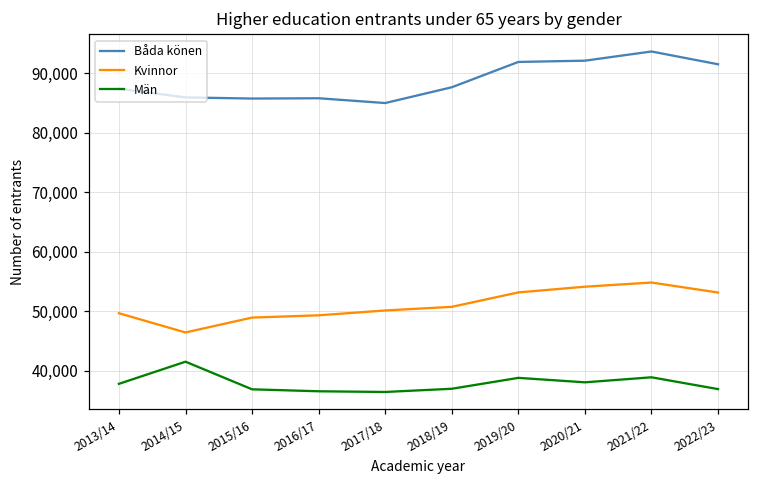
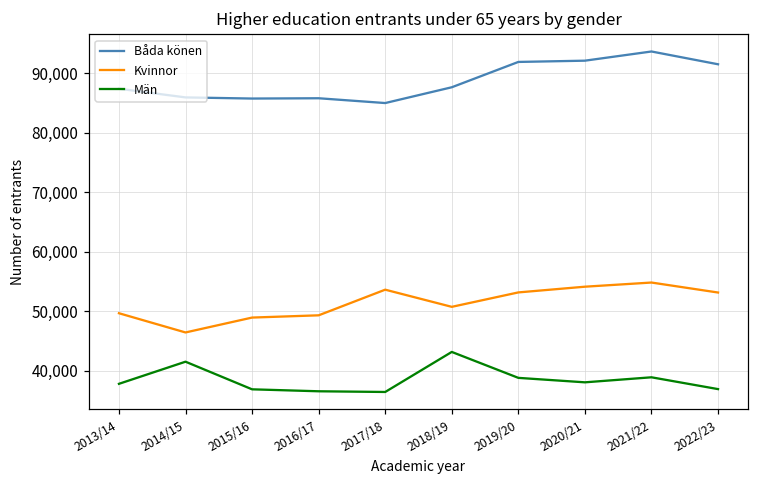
  {
    "Båda könen": {
      "2014/15": "86,000",
      "2015/16": "86,000",
      "2016/17": "86,000",
      "2017/18": "85,000",
      "2018/19": "88,000",
      "2019/20": "92,000",
      "2020/21": "92,000",
      "2021/22": "94,000",
      "2022/23": "92,000"
    },
    "Kvinnor": {
      "2013/14": "50,000",
      "2014/15": "46,000",
      "2015/16": "49,000",
      "2016/17": "49,000",
-     "2017/18": "50,000",
+     "2017/18": "54,000",
      "2018/19": "51,000",
      "2019/20": "53,000",
      "2020/21": "54,000",
      "2021/22": "55,000",
      "2022/23": "53,000"
    },
    "Män": {
      "2013/14": "38,000",
      "2014/15": "41,000",
      "2015/16": "37,000",
      "2016/17": "37,000",
      "2017/18": "36,000",
-     "2018/19": "37,000",
+     "2018/19": "43,000",
      "2019/20": "39,000",
      "2020/21": "38,000",
      "2021/22": "39,000",
      "2022/23": "37,000"
    }
  }
